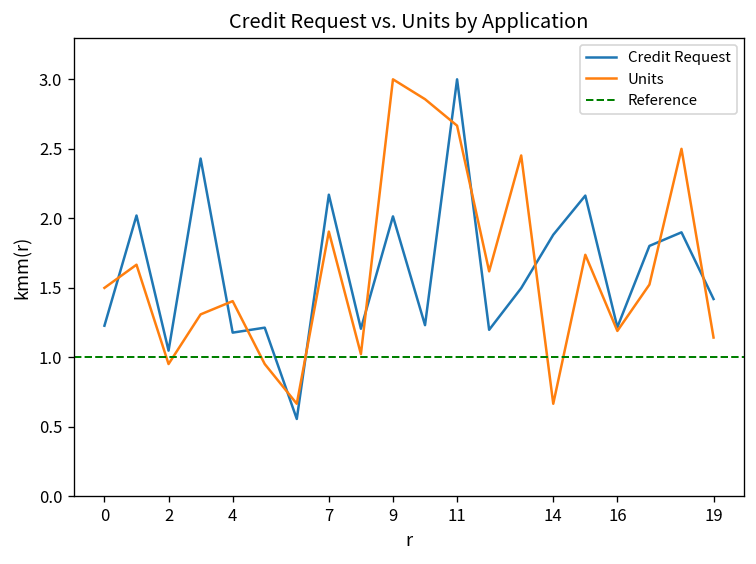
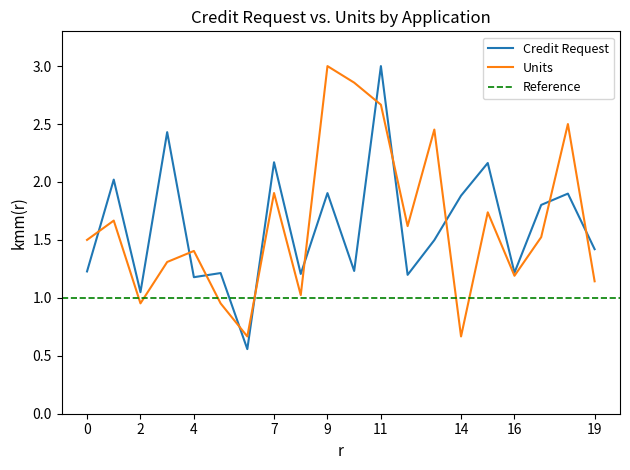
  {
    "Credit Request": {
      "0": 1.23,
      "2": 1.05,
      "4": 1.18,
      "7": 2.17,
-     "9": 2.01,
+     "9": 1.90,
      "11": 3.00,
      "14": 1.88,
      "16": 1.22,
      "19": 1.42
    },
    "Units": {
      "0": 1.50,
      "2": 0.95,
      "4": 1.40,
      "7": 1.90,
      "9": 3.00,
      "11": 2.67,
      "14": 0.67,
      "16": 1.19,
      "19": 1.14
    }
  }
